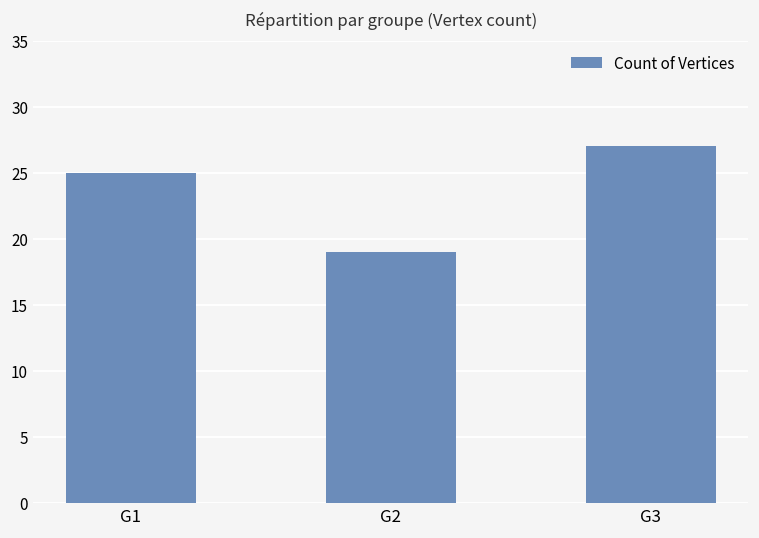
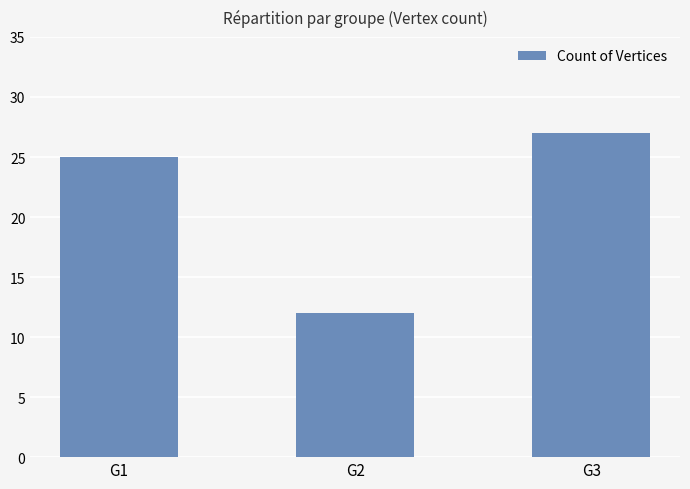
  {
    "G1": 25,
-   "G2": 19,
+   "G2": 12,
    "G3": 27
  }
